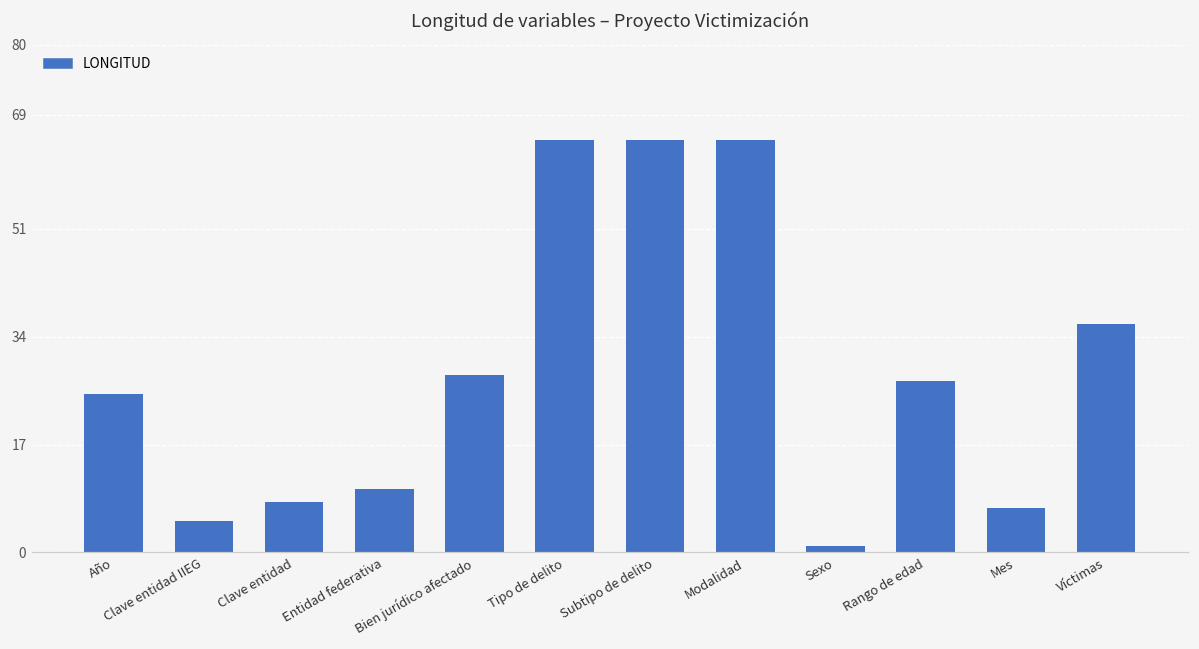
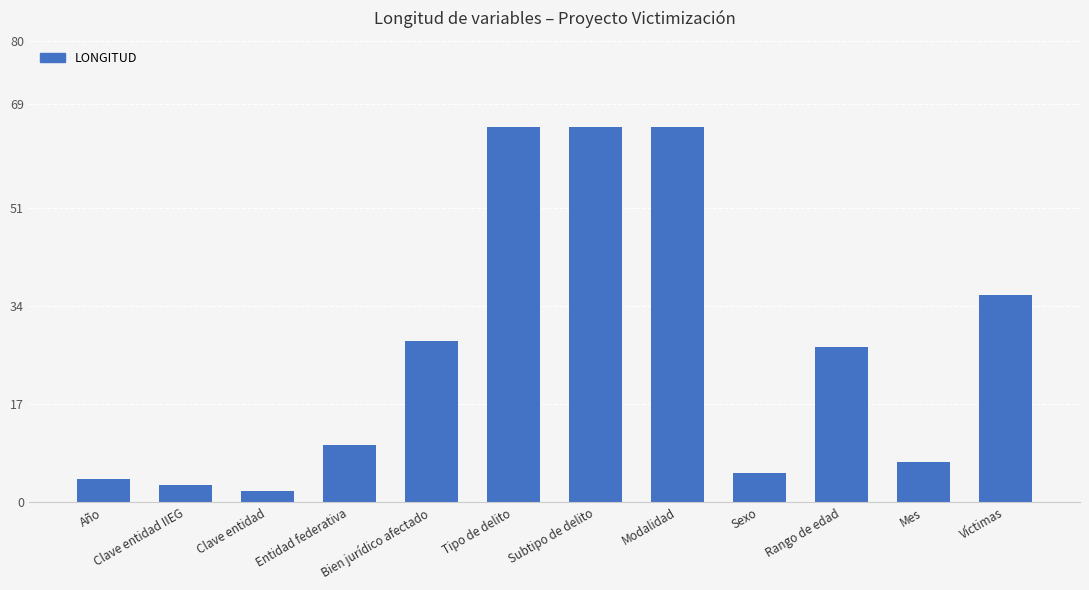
  {
-   "Año": 25,
-   "Clave entidad IIEG": 5,
-   "Clave entidad": 8,
+   "Año": 4,
+   "Clave entidad IIEG": 3,
+   "Clave entidad": 2,
    "Entidad federativa": 10,
    "Bien jurídico afectado": 28,
    "Tipo de delito": 65,
    "Subtipo de delito": 65,
    "Modalidad": 65,
-   "Sexo": 1,
+   "Sexo": 5,
    "Rango de edad": 27,
    "Mes": 7,
    "Víctimas": 36
  }
